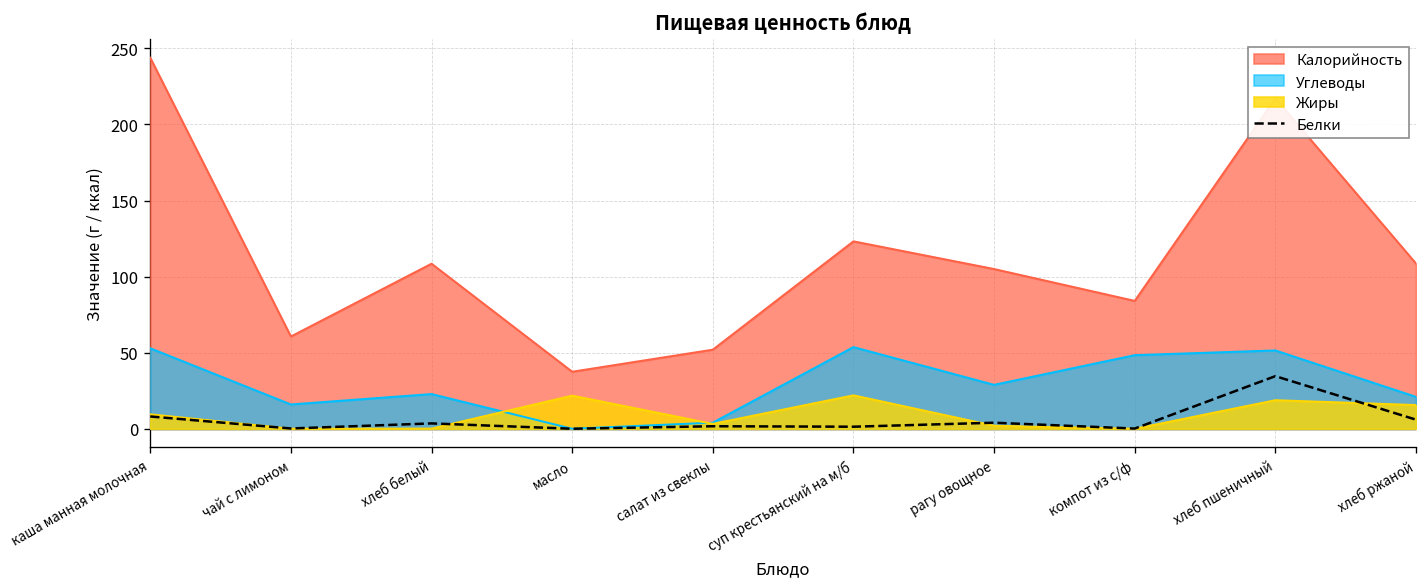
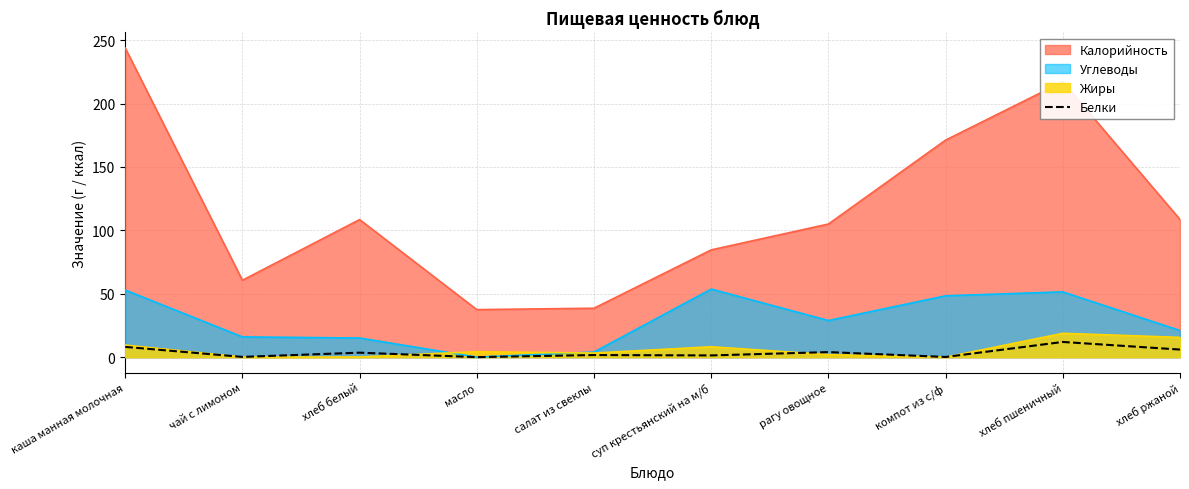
  {
    "Калорийность": {
      "каша манная молочная": 244,
      "чай с лимоном": 61,
      "хлеб белый": 109,
      "масло": 38,
-     "салат из свеклы": 52,
-     "суп крестьянский на м/б": 123,
+     "салат из свеклы": 39,
+     "суп крестьянский на м/б": 85,
      "рагу овощное": 105,
-     "компот из с/ф": 84,
+     "компот из с/ф": 171,
      "хлеб ржаной": 109
    },
    "Углеводы": {
      "каша манная молочная": 53,
      "чай с лимоном": 16,
-     "хлеб белый": 23,
+     "хлеб белый": 15,
      "суп крестьянский на м/б": 54,
      "рагу овощное": 29,
      "компот из с/ф": 48,
      "хлеб пшеничный": 52,
      "хлеб ржаной": 21
    },
    "Жиры": {
      "хлеб белый": 0,
-     "масло": 22,
-     "суп крестьянский на м/б": 22,
+     "масло": 4,
+     "суп крестьянский на м/б": 8,
      "хлеб пшеничный": 19,
      "хлеб ржаной": 16
    },
    "Белки": {
      "хлеб белый": 4,
      "суп крестьянский на м/б": 1,
-     "хлеб пшеничный": 35,
+     "хлеб пшеничный": 12,
      "хлеб ржаной": 6
    }
  }
